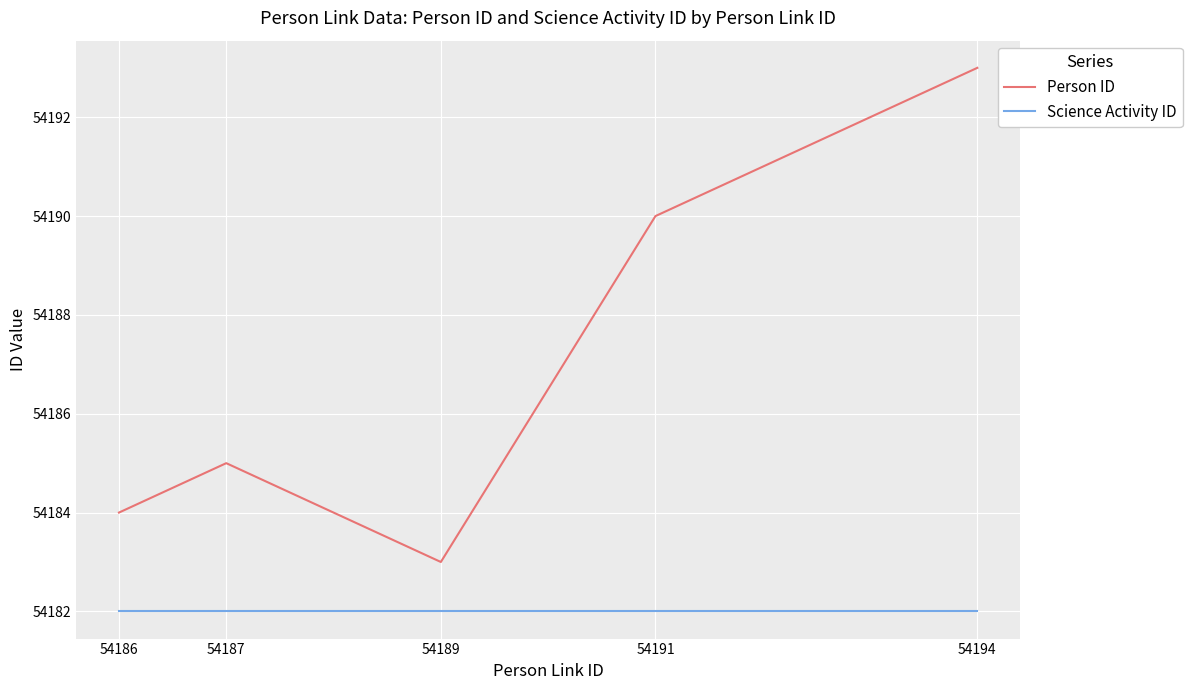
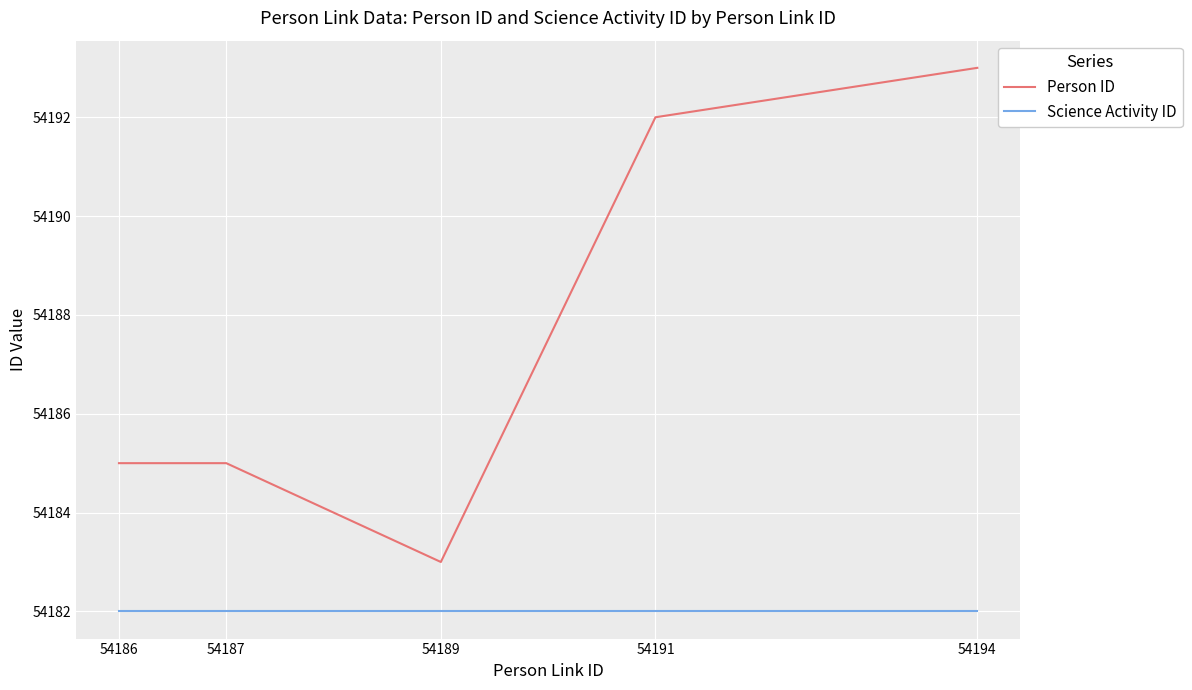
  {
    "Person ID": {
-     "54186": 54184,
+     "54186": 54185,
      "54187": 54185,
      "54189": 54183,
-     "54191": 54190,
+     "54191": 54192,
      "54194": 54193
    },
    "Science Activity ID": {
      "54186": 54182,
      "54187": 54182,
      "54189": 54182,
      "54191": 54182,
      "54194": 54182
    }
  }
